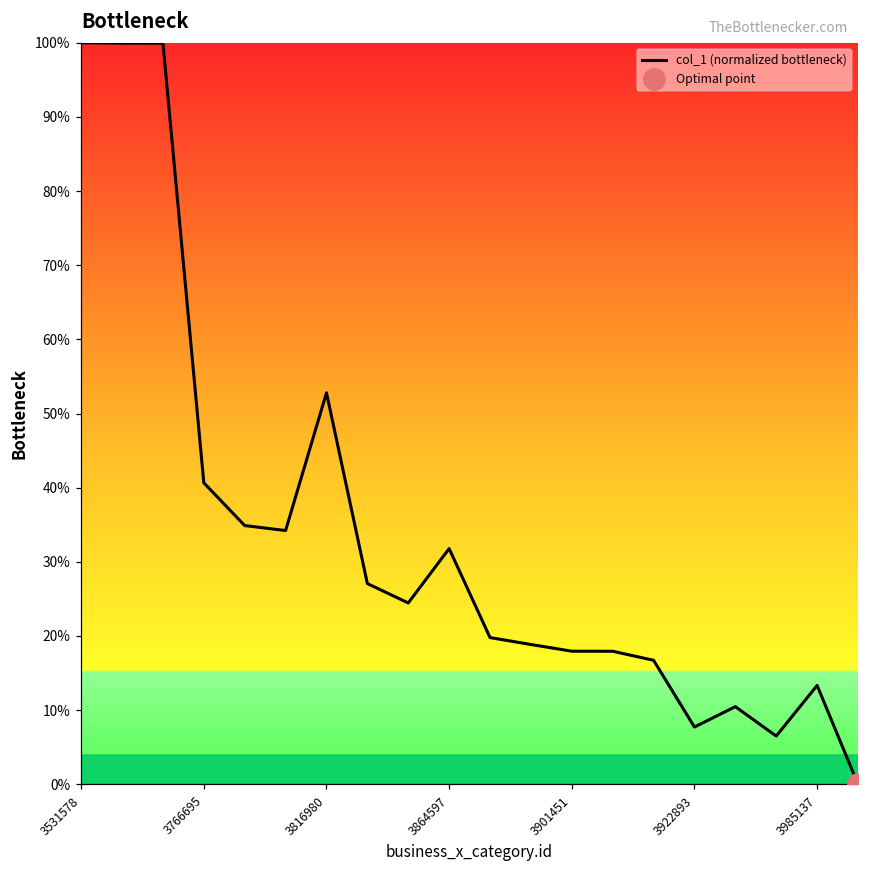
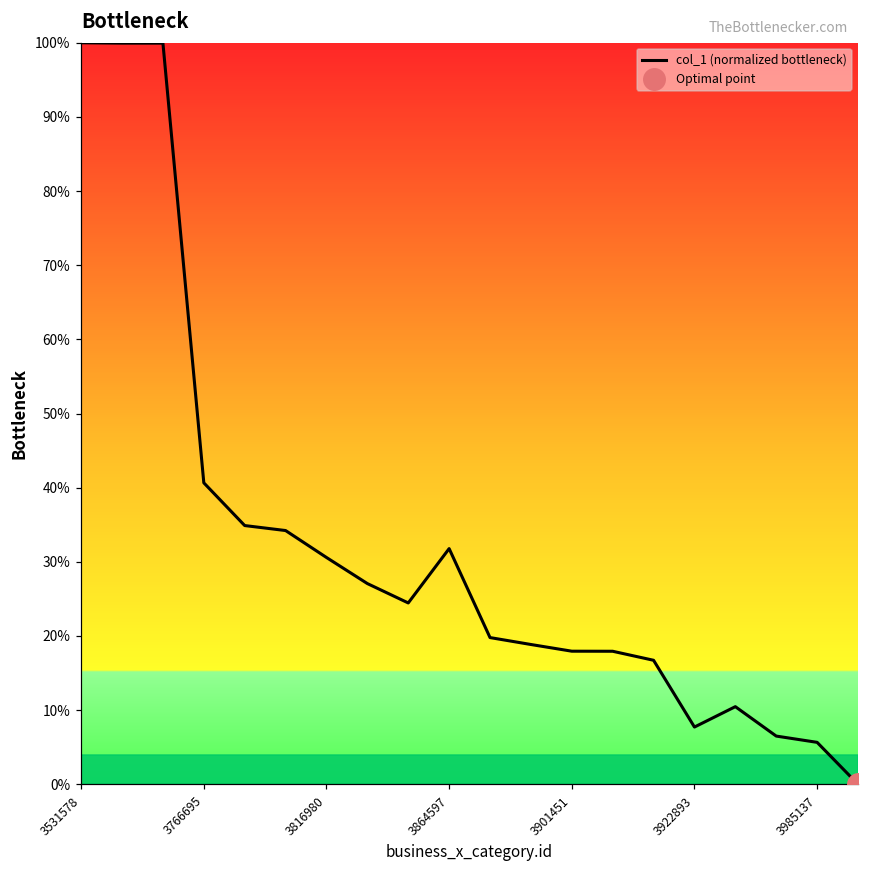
  {
    "col_1 (normalized bottleneck)": {
      "3531578": "100%",
      "3766695": "41%",
-     "3816980": "53%",
+     "3816980": "31%",
      "3864597": "32%",
      "3901451": "18%",
      "3922893": "8%",
-     "3985137": "13%"
+     "3985137": "6%"
    }
  }
